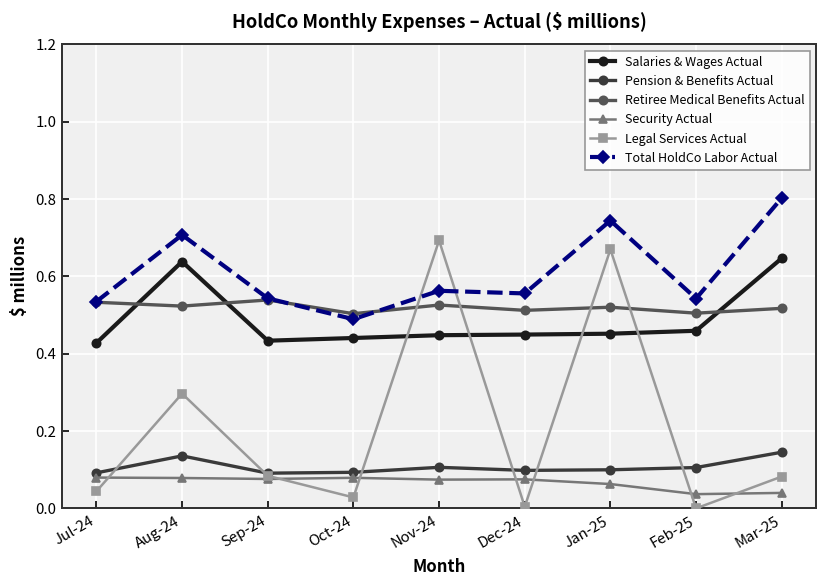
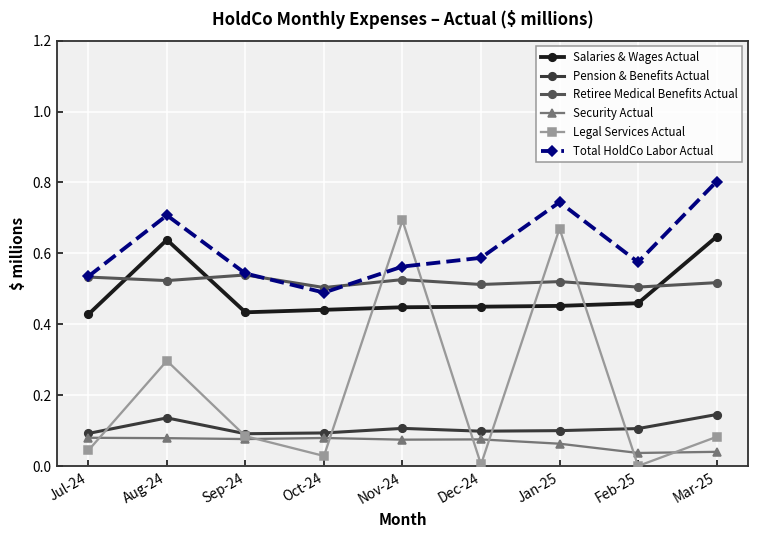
  {
    "Total HoldCo Labor Actual": {
      "Aug-24": 0.71,
      "Oct-24": 0.49,
      "Nov-24": 0.56,
-     "Dec-24": 0.56,
+     "Dec-24": 0.59,
      "Jan-25": 0.74,
-     "Feb-25": 0.54,
+     "Feb-25": 0.58,
      "Mar-25": 0.80
    }
  }
